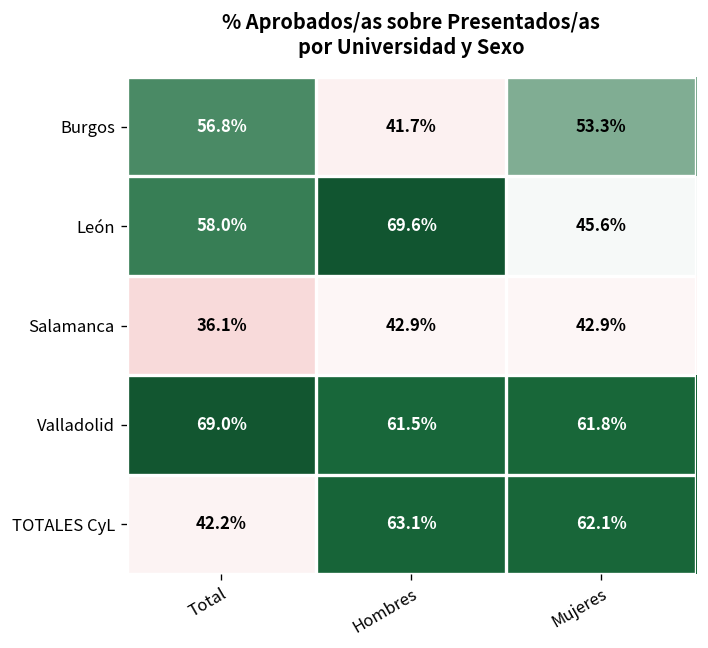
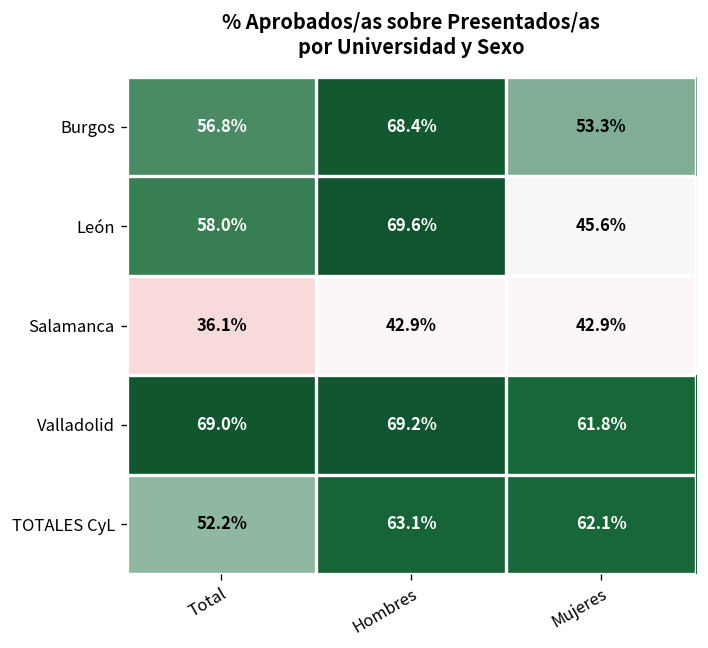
  {
    "Burgos": {
      "Total": "56.8%",
-     "Hombres": "41.7%",
+     "Hombres": "68.4%",
      "Mujeres": "53.3%"
    },
    "León": {
      "Total": "58.0%",
      "Hombres": "69.6%",
      "Mujeres": "45.6%"
    },
    "Salamanca": {
      "Total": "36.1%",
      "Hombres": "42.9%",
      "Mujeres": "42.9%"
    },
    "Valladolid": {
      "Total": "69.0%",
-     "Hombres": "61.5%",
+     "Hombres": "69.2%",
      "Mujeres": "61.8%"
    },
    "TOTALES CyL": {
-     "Total": "42.2%",
+     "Total": "52.2%",
      "Hombres": "63.1%",
      "Mujeres": "62.1%"
    }
  }
